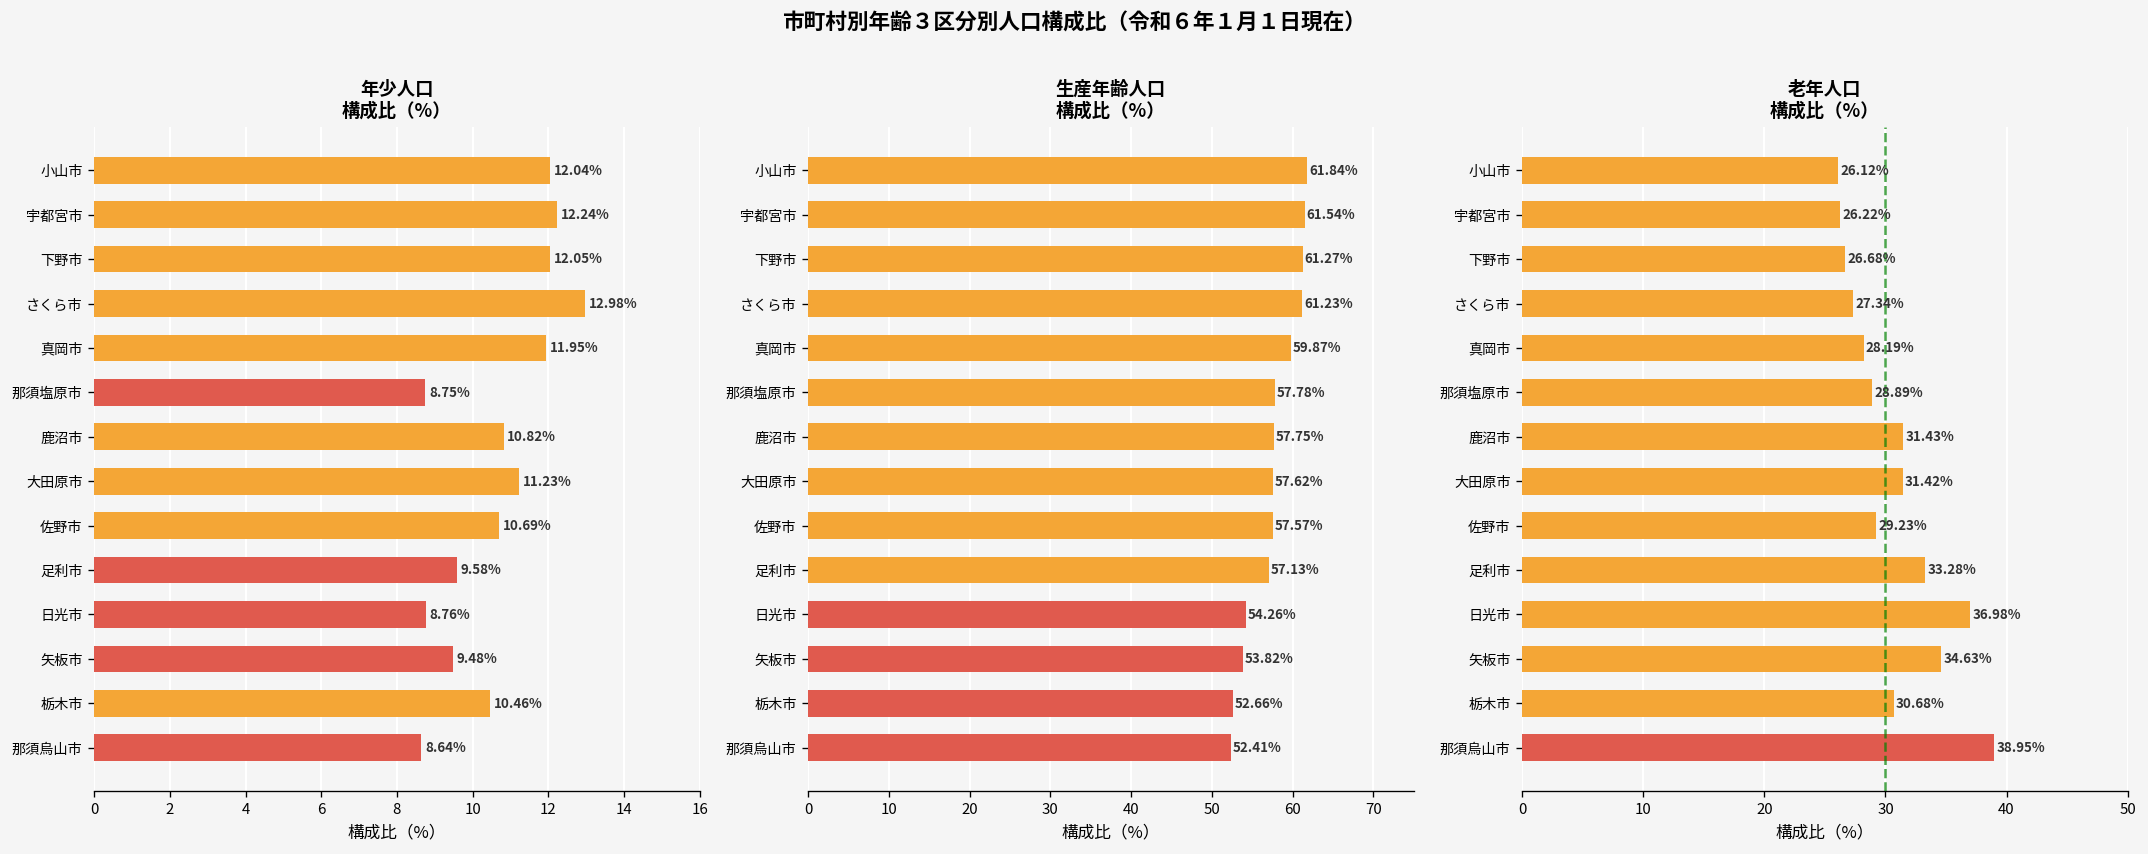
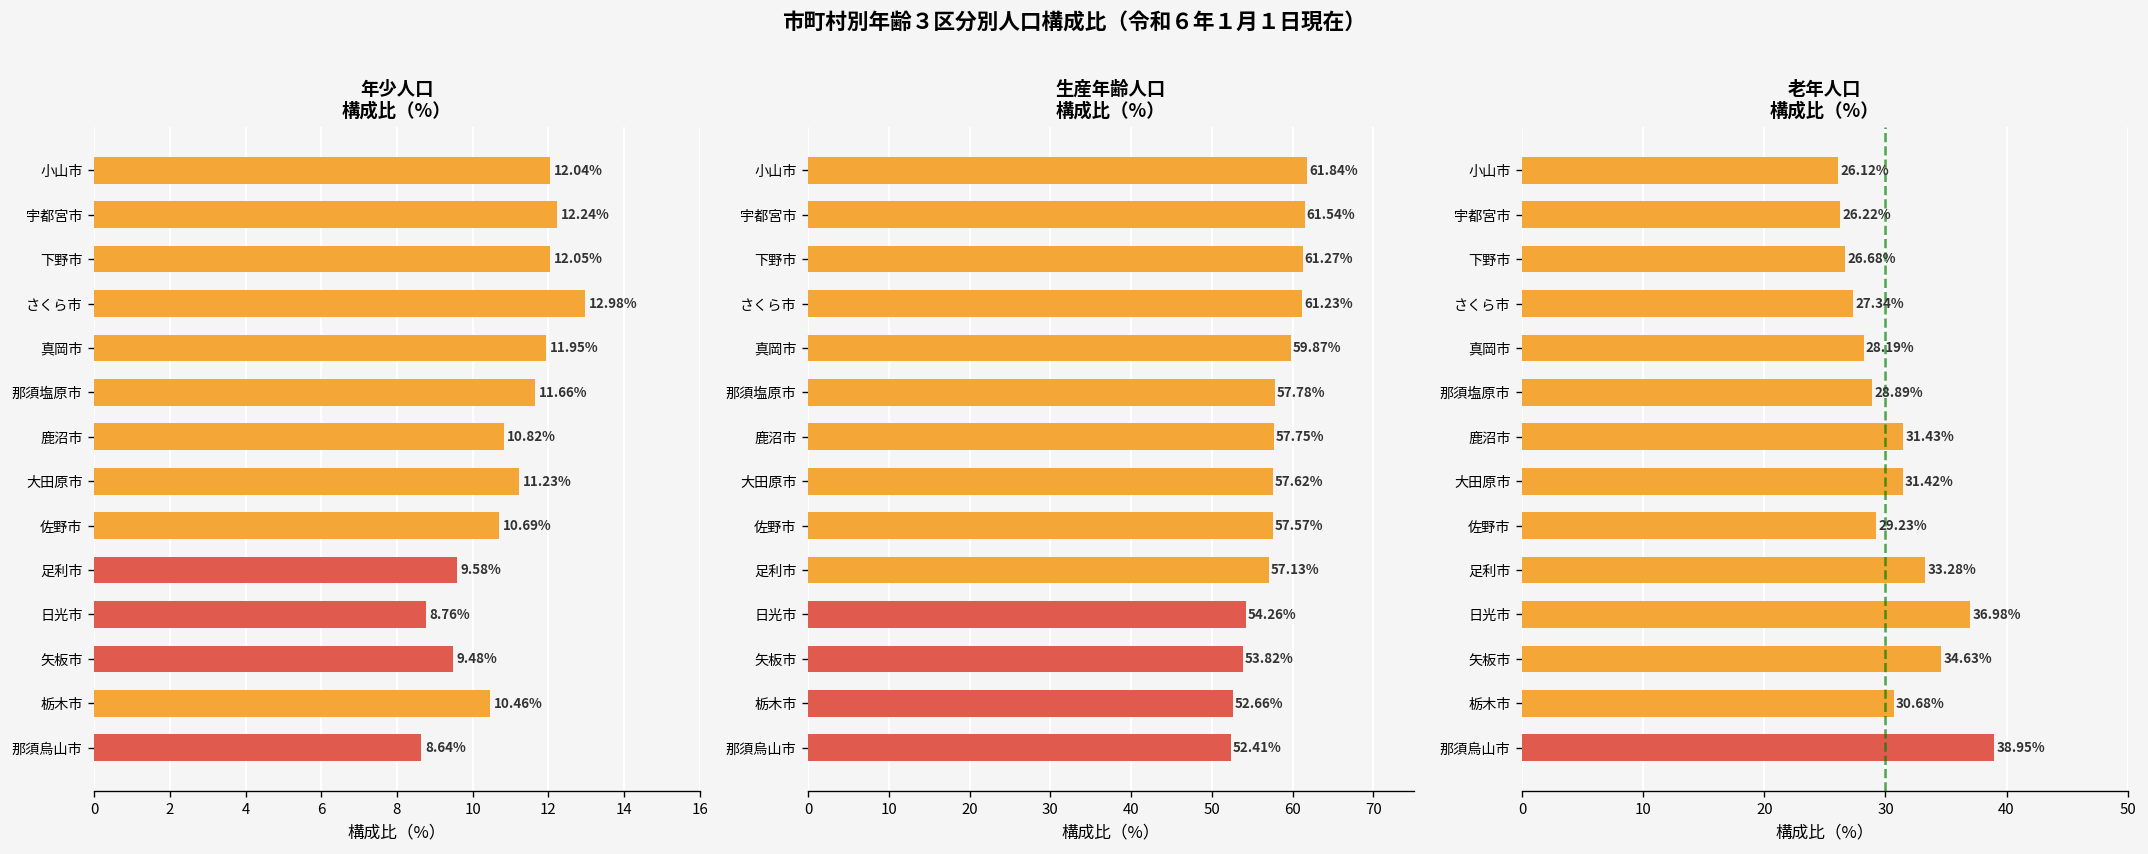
  {
    "年少人口 構成比（%）": {
      "小山市": "12.04%",
      "宇都宮市": "12.24%",
      "下野市": "12.05%",
      "さくら市": "12.98%",
      "真岡市": "11.95%",
-     "那須塩原市": "8.75%",
+     "那須塩原市": "11.66%",
      "鹿沼市": "10.82%",
      "大田原市": "11.23%",
      "佐野市": "10.69%",
      "足利市": "9.58%",
      "日光市": "8.76%",
      "矢板市": "9.48%",
      "栃木市": "10.46%",
      "那須烏山市": "8.64%"
    },
    "生産年齢人口 構成比（%）": {
      "小山市": "61.84%",
      "宇都宮市": "61.54%",
      "下野市": "61.27%",
      "さくら市": "61.23%",
      "真岡市": "59.87%",
      "那須塩原市": "57.78%",
      "鹿沼市": "57.75%",
      "大田原市": "57.62%",
      "佐野市": "57.57%",
      "足利市": "57.13%",
      "日光市": "54.26%",
      "矢板市": "53.82%",
      "栃木市": "52.66%",
      "那須烏山市": "52.41%"
    },
    "老年人口 構成比（%）": {
      "小山市": "26.12%",
      "宇都宮市": "26.22%",
      "下野市": "26.68%",
      "さくら市": "27.34%",
      "真岡市": "28.19%",
      "那須塩原市": "28.89%",
      "鹿沼市": "31.43%",
      "大田原市": "31.42%",
      "佐野市": "29.23%",
      "足利市": "33.28%",
      "日光市": "36.98%",
      "矢板市": "34.63%",
      "栃木市": "30.68%",
      "那須烏山市": "38.95%"
    }
  }
